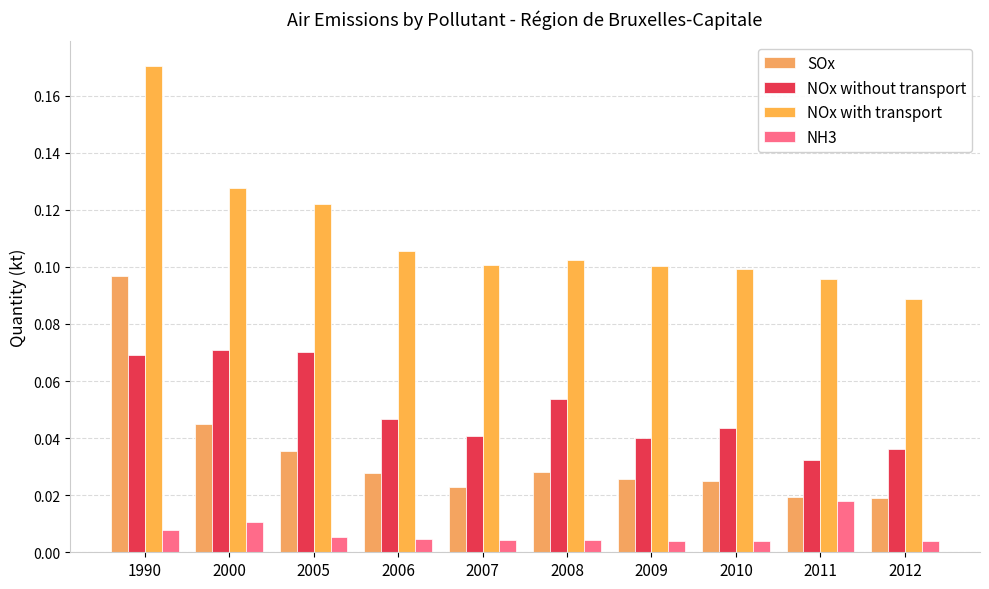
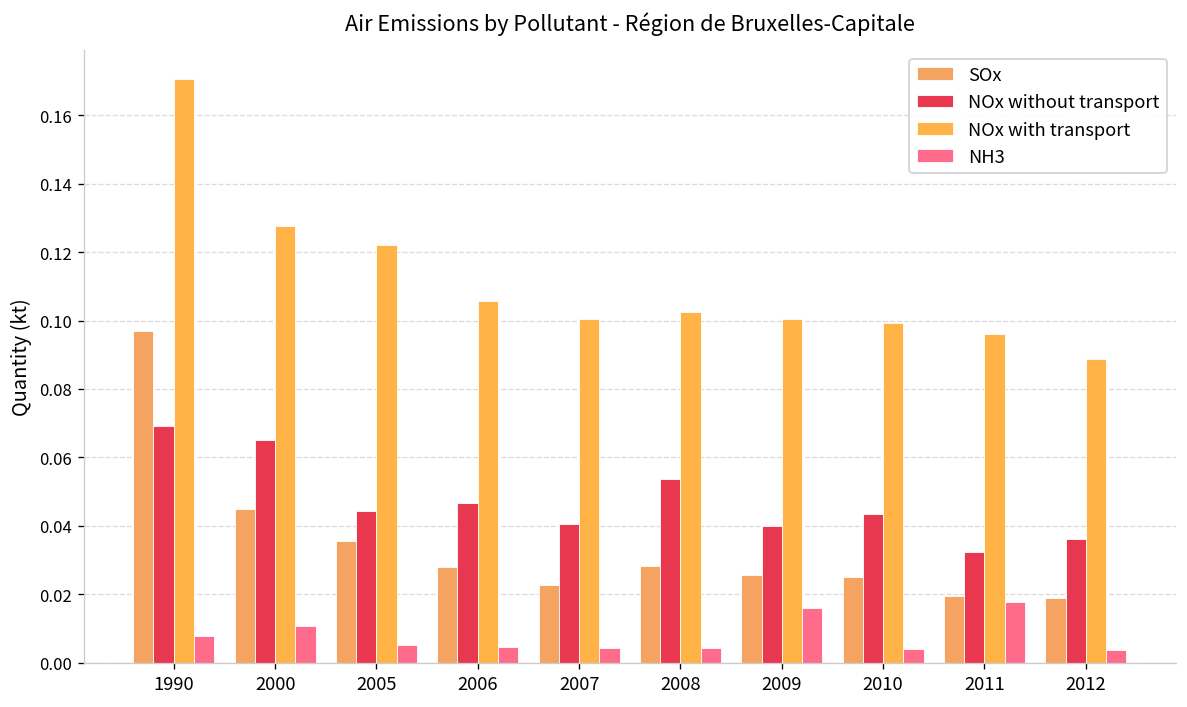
  {
    "NOx without transport": {
      "1990": 0.069,
-     "2000": 0.071,
-     "2005": 0.070,
+     "2000": 0.065,
+     "2005": 0.044,
      "2006": 0.047,
      "2007": 0.041,
      "2008": 0.054,
      "2009": 0.040,
      "2010": 0.044,
      "2011": 0.032,
      "2012": 0.036
    },
    "NH3": {
      "1990": 0.008,
      "2000": 0.011,
      "2005": 0.005,
      "2006": 0.005,
      "2007": 0.004,
      "2008": 0.004,
-     "2009": 0.004,
+     "2009": 0.016,
      "2010": 0.004,
      "2011": 0.018,
      "2012": 0.004
    }
  }
